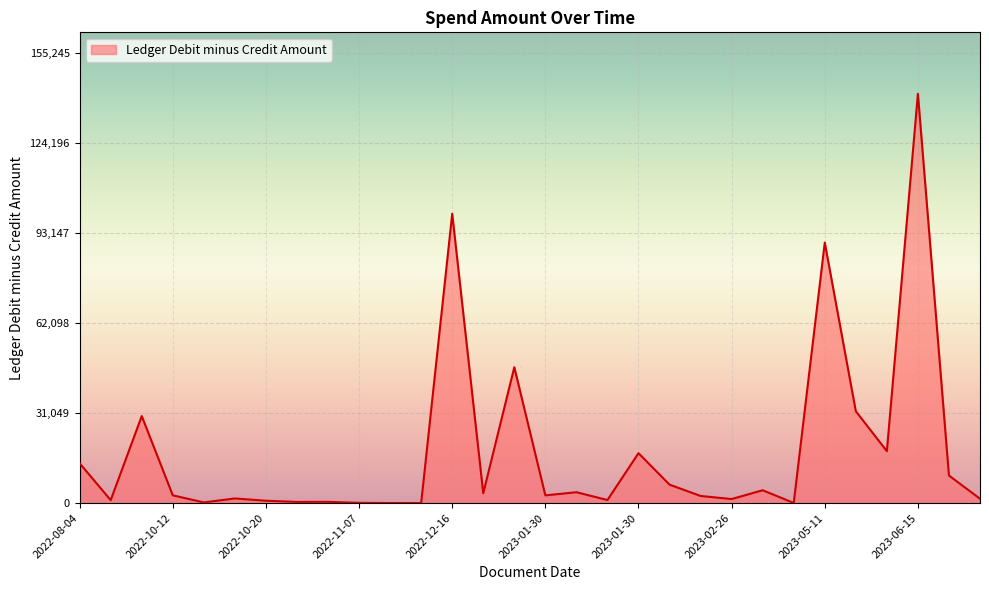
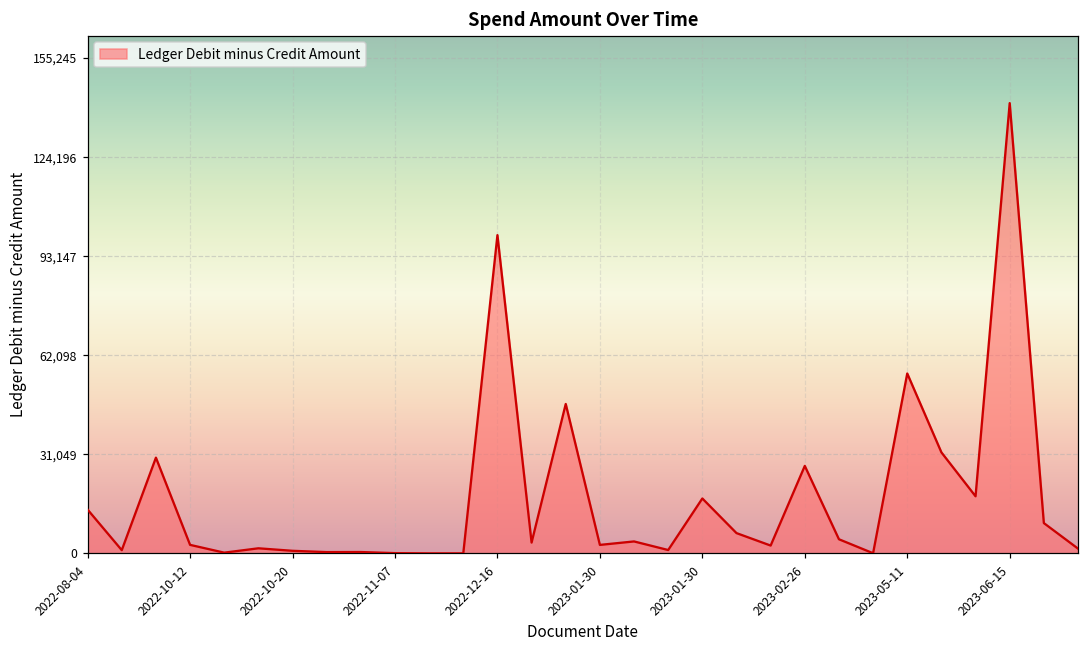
  {
    "2022-08-04": "14,000",
    "2022-11-07": "0",
    "2022-12-16": "100,000",
-   "2023-02-26": "1,000",
-   "2023-05-11": "90,000",
+   "2023-02-26": "27,000",
+   "2023-05-11": "56,000",
    "2023-06-15": "141,000"
  }
